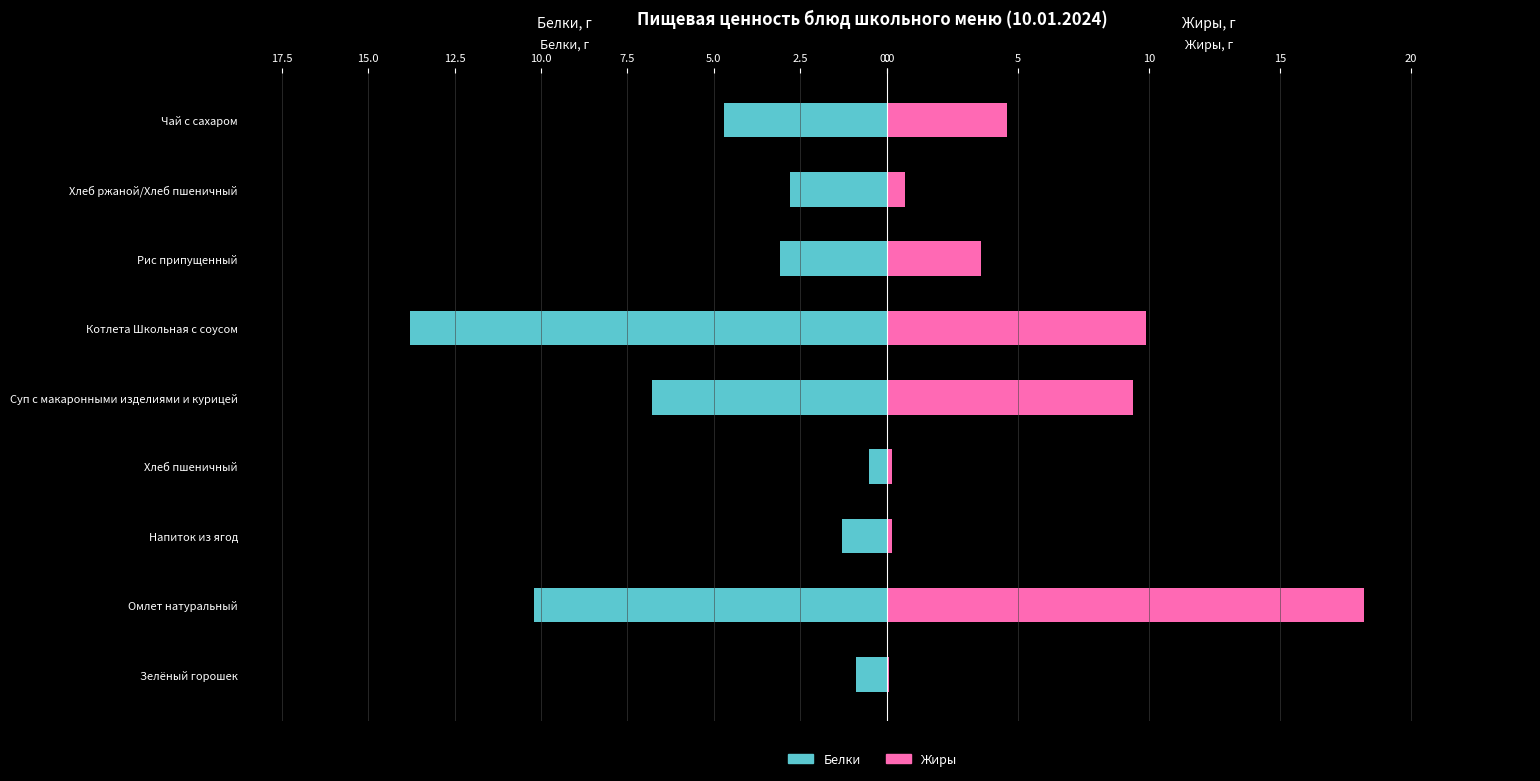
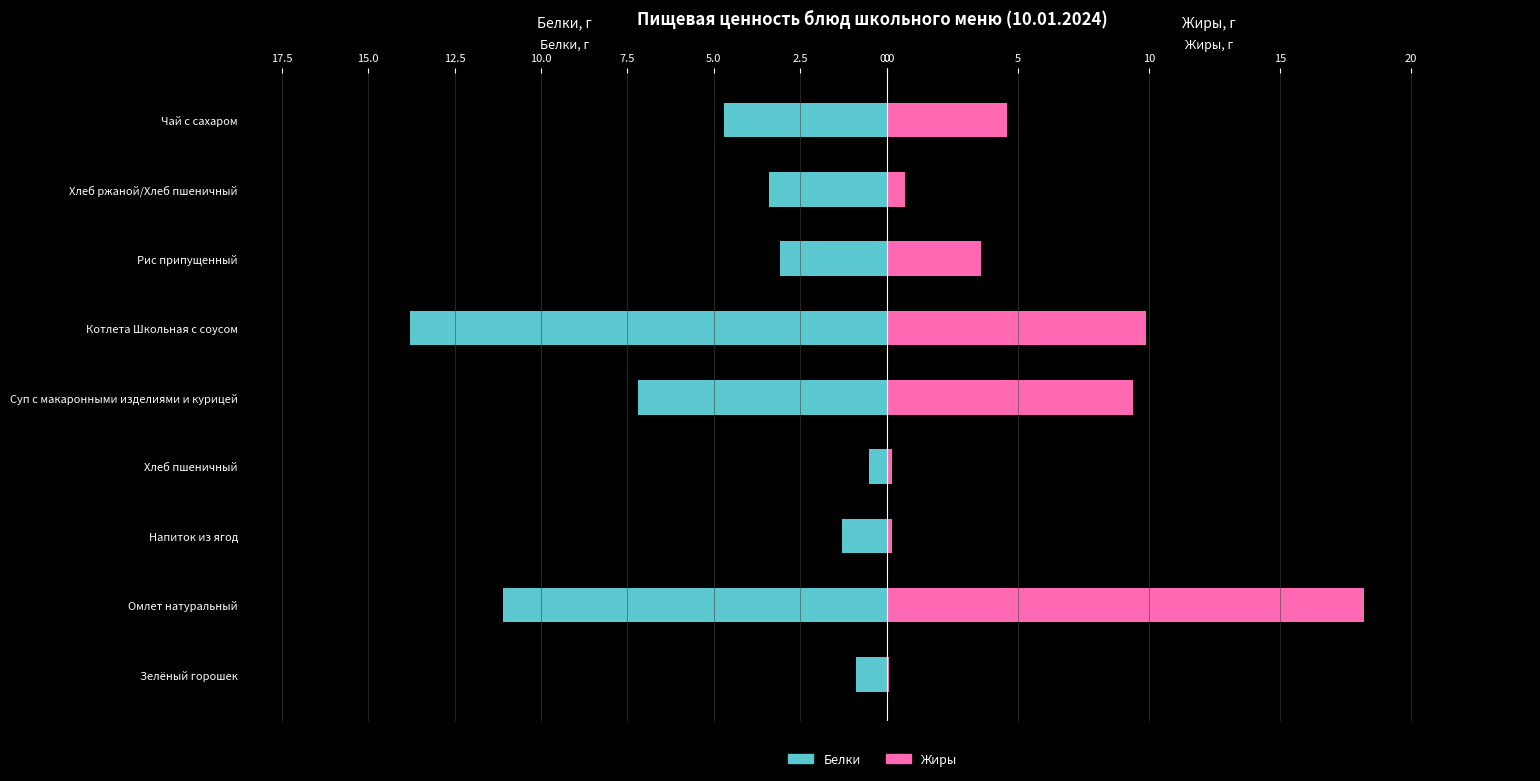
  {
    "Белки, г": {
      "Чай с сахаром": 4.7,
-     "Хлеб ржаной/Хлеб пшеничный": 2.8,
+     "Хлеб ржаной/Хлеб пшеничный": 3.4,
      "Рис припущенный": 3.1,
      "Котлета Школьная с соусом": 13.8,
-     "Суп с макаронными изделиями и курицей": 6.8,
+     "Суп с макаронными изделиями и курицей": 7.2,
      "Хлеб пшеничный": 0.5,
      "Напиток из ягод": 1.3,
-     "Омлет натуральный": 10.2,
+     "Омлет натуральный": 11.1,
      "Зелёный горошек": 0.9
    }
  }
